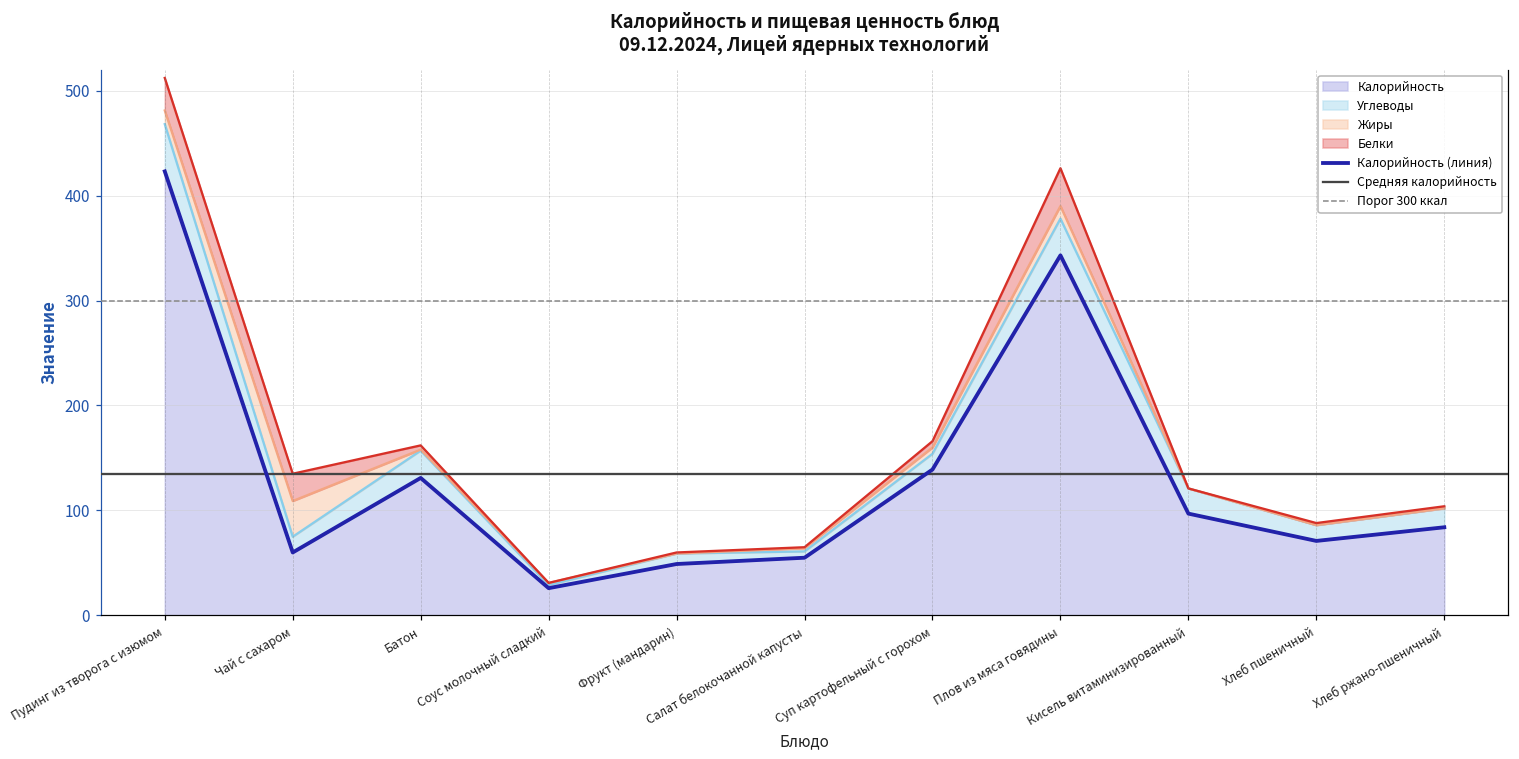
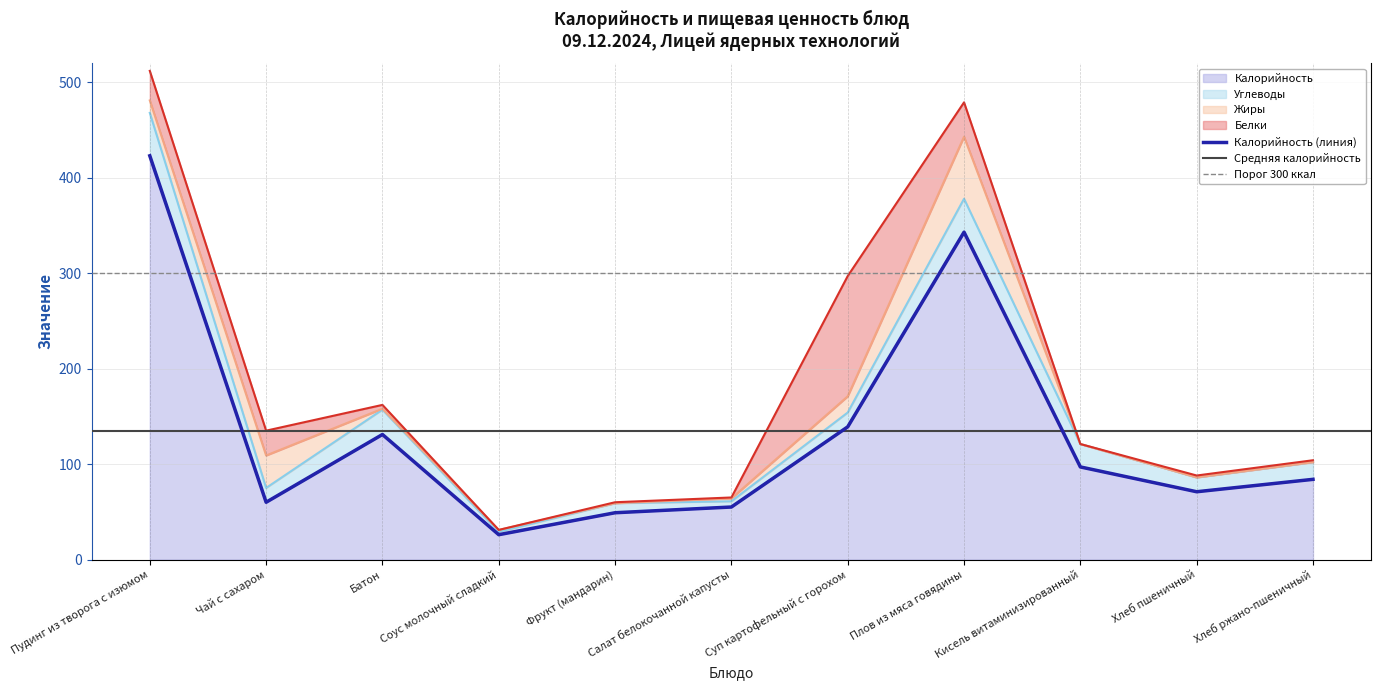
  {
    "Жиры": {
      "Пудинг из творога с изюмом": 10,
      "Чай с сахаром": 30,
-     "Суп картофельный с горохом": 10,
-     "Плов из мяса говядины": 10
+     "Суп картофельный с горохом": 20,
+     "Плов из мяса говядины": 70
    },
    "Белки": {
      "Пудинг из творога с изюмом": 30,
      "Чай с сахаром": 30,
      "Батон": 0,
-     "Суп картофельный с горохом": 10,
+     "Суп картофельный с горохом": 130,
      "Плов из мяса говядины": 40
    }
  }
